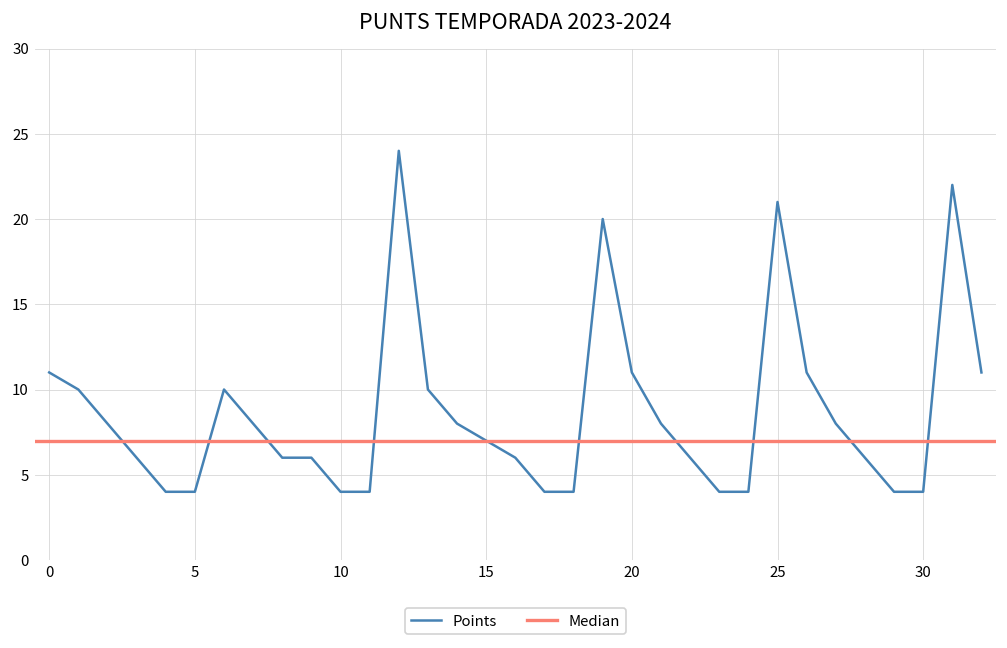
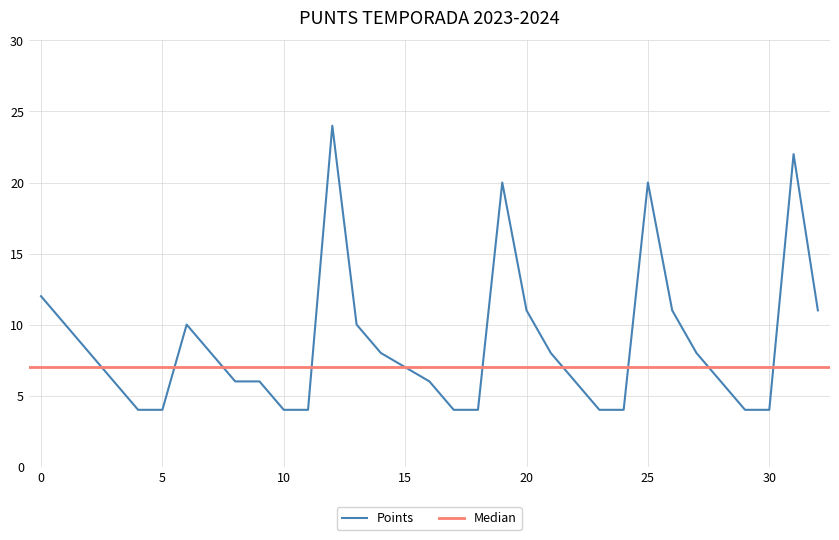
  {
-   "0": 11,
+   "0": 12,
    "5": 4,
    "10": 4,
    "15": 7,
    "20": 11,
-   "25": 21,
+   "25": 20,
    "30": 4
  }
